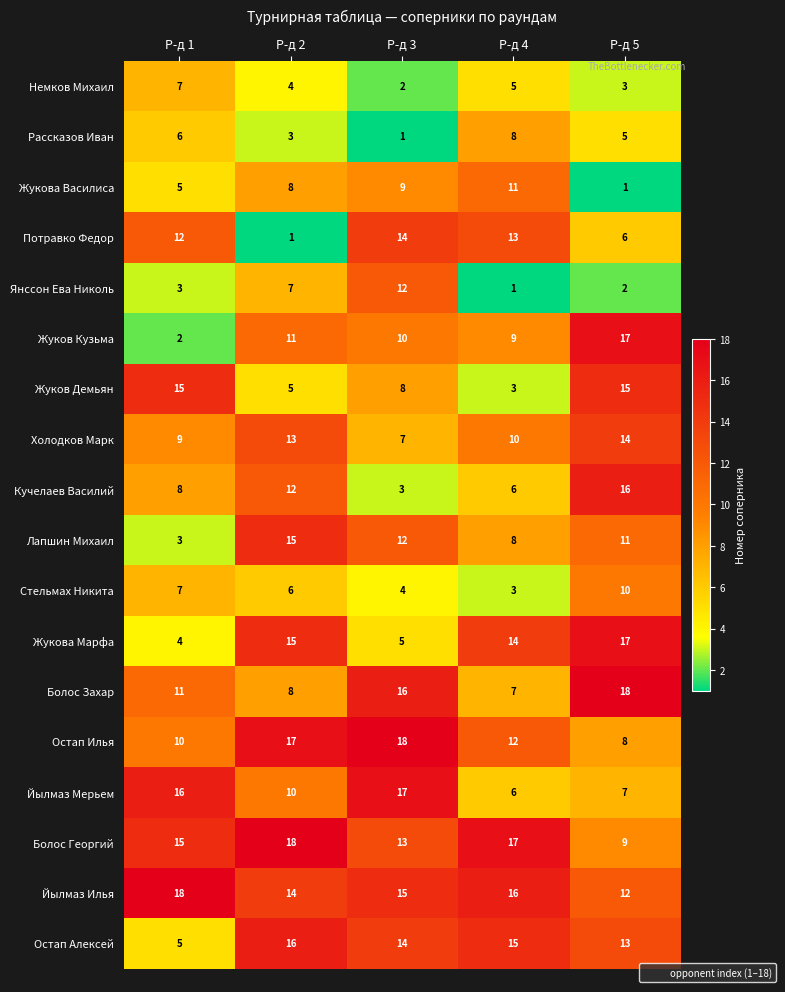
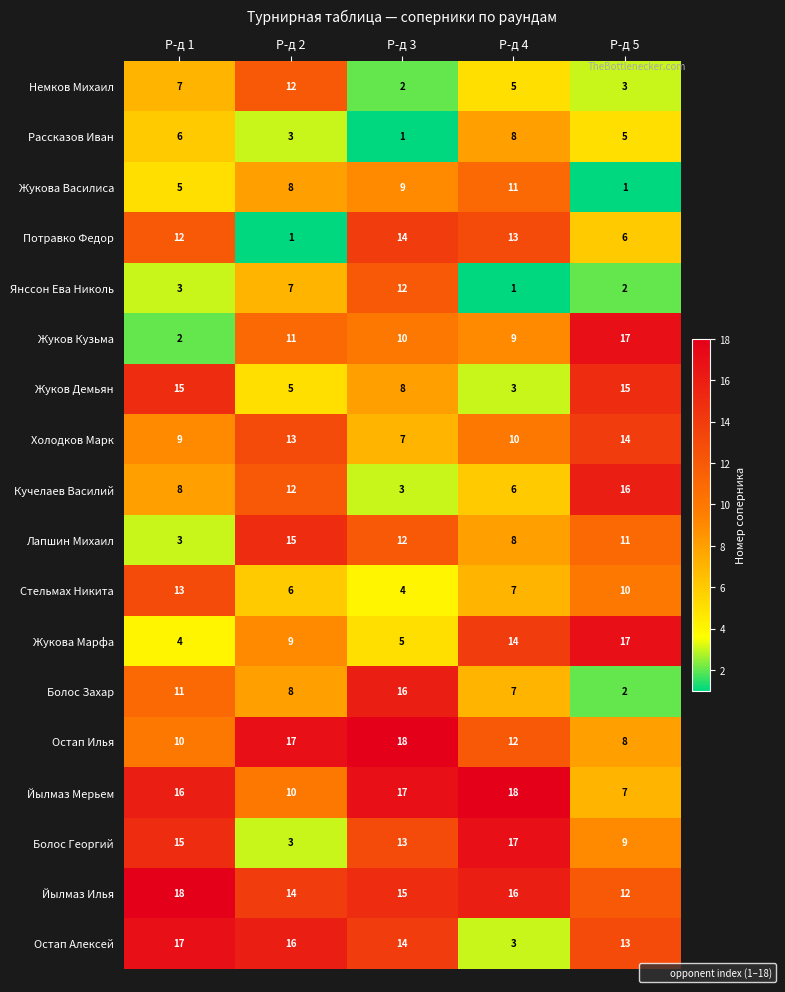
  {
    "Немков Михаил": {
      "Р-д 1": 7,
-     "Р-д 2": 4,
+     "Р-д 2": 12,
      "Р-д 3": 2,
      "Р-д 4": 5
    },
    "Рассказов Иван": {
      "Р-д 1": 6,
      "Р-д 2": 3,
      "Р-д 3": 1,
      "Р-д 4": 8,
      "Р-д 5": 5
    },
    "Жукова Василиса": {
      "Р-д 1": 5,
      "Р-д 2": 8,
      "Р-д 3": 9,
      "Р-д 4": 11,
      "Р-д 5": 1
    },
    "Потравко Федор": {
      "Р-д 1": 12,
      "Р-д 2": 1,
      "Р-д 3": 14,
      "Р-д 4": 13,
      "Р-д 5": 6
    },
    "Янссон Ева Николь": {
      "Р-д 1": 3,
      "Р-д 2": 7,
      "Р-д 3": 12,
      "Р-д 4": 1,
      "Р-д 5": 2
    },
    "Жуков Кузьма": {
      "Р-д 1": 2,
      "Р-д 2": 11,
      "Р-д 3": 10,
      "Р-д 4": 9,
      "Р-д 5": 17
    },
    "Жуков Демьян": {
      "Р-д 1": 15,
      "Р-д 2": 5,
      "Р-д 3": 8,
      "Р-д 4": 3,
      "Р-д 5": 15
    },
    "Холодков Марк": {
      "Р-д 1": 9,
      "Р-д 2": 13,
      "Р-д 3": 7,
      "Р-д 4": 10,
      "Р-д 5": 14
    },
    "Кучелаев Василий": {
      "Р-д 1": 8,
      "Р-д 2": 12,
      "Р-д 3": 3,
      "Р-д 4": 6,
      "Р-д 5": 16
    },
    "Лапшин Михаил": {
      "Р-д 1": 3,
      "Р-д 2": 15,
      "Р-д 3": 12,
      "Р-д 4": 8,
      "Р-д 5": 11
    },
    "Стельмах Никита": {
-     "Р-д 1": 7,
+     "Р-д 1": 13,
      "Р-д 2": 6,
      "Р-д 3": 4,
-     "Р-д 4": 3,
+     "Р-д 4": 7,
      "Р-д 5": 10
    },
    "Жукова Марфа": {
      "Р-д 1": 4,
-     "Р-д 2": 15,
+     "Р-д 2": 9,
      "Р-д 3": 5,
      "Р-д 4": 14,
      "Р-д 5": 17
    },
    "Болос Захар": {
      "Р-д 1": 11,
      "Р-д 2": 8,
      "Р-д 3": 16,
      "Р-д 4": 7,
-     "Р-д 5": 18
+     "Р-д 5": 2
    },
    "Остап Илья": {
      "Р-д 1": 10,
      "Р-д 2": 17,
      "Р-д 3": 18,
      "Р-д 4": 12,
      "Р-д 5": 8
    },
    "Йылмаз Мерьем": {
      "Р-д 1": 16,
      "Р-д 2": 10,
      "Р-д 3": 17,
-     "Р-д 4": 6,
+     "Р-д 4": 18,
      "Р-д 5": 7
    },
    "Болос Георгий": {
      "Р-д 1": 15,
-     "Р-д 2": 18,
+     "Р-д 2": 3,
      "Р-д 3": 13,
      "Р-д 4": 17,
      "Р-д 5": 9
    },
    "Йылмаз Илья": {
      "Р-д 1": 18,
      "Р-д 2": 14,
      "Р-д 3": 15,
      "Р-д 4": 16,
      "Р-д 5": 12
    },
    "Остап Алексей": {
-     "Р-д 1": 5,
+     "Р-д 1": 17,
      "Р-д 2": 16,
      "Р-д 3": 14,
-     "Р-д 4": 15,
+     "Р-д 4": 3,
      "Р-д 5": 13
    }
  }
